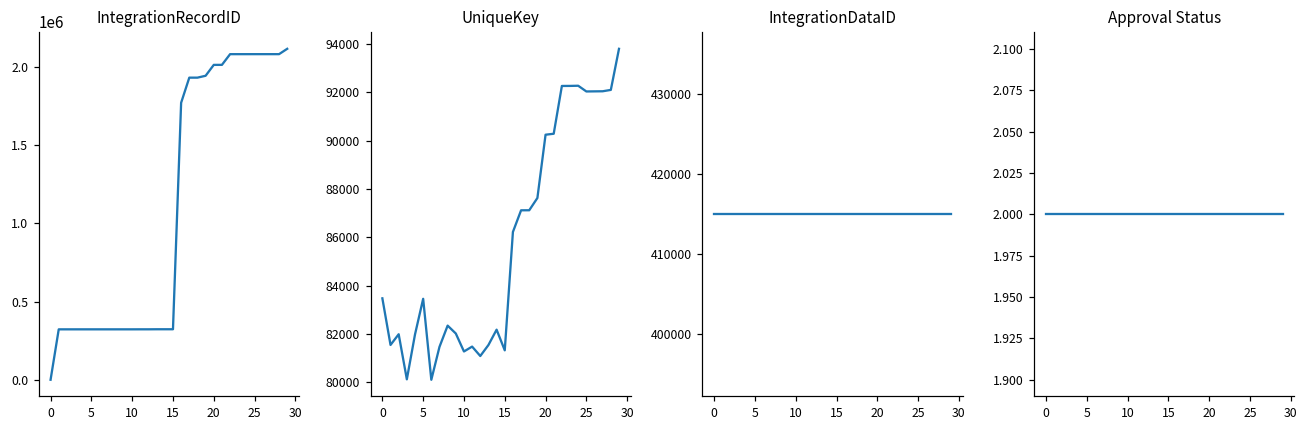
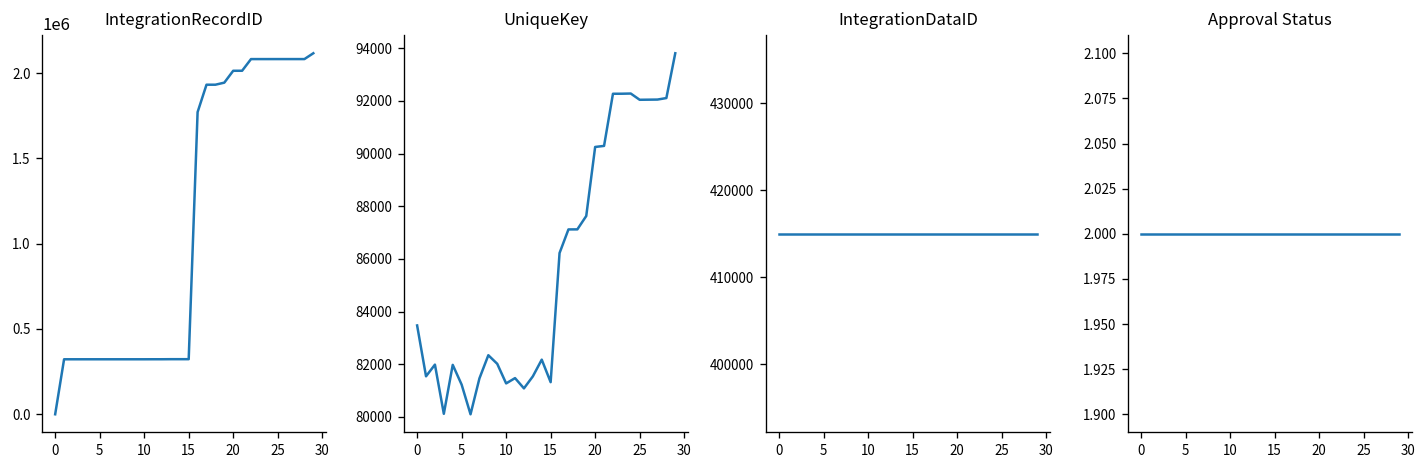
  {
    "IntegrationRecordID": {
      "0": 0,
      "5": 320000,
      "10": 320000,
      "15": 320000,
      "20": 2010000,
      "25": 2080000
    },
    "UniqueKey": {
      "0": 83500,
-     "5": 83500,
+     "5": 81200,
      "10": 81300,
      "15": 81300,
      "20": 90300,
      "25": 92000
    },
    "IntegrationDataID": {
      "0": 415000,
      "5": 415000,
      "10": 415000,
      "15": 415000,
      "20": 415000,
      "25": 415000
    },
    "Approval Status": {
      "0": 2.000,
      "5": 2.000,
      "10": 2.000,
      "15": 2.000,
      "20": 2.000,
      "25": 2.000
    }
  }
